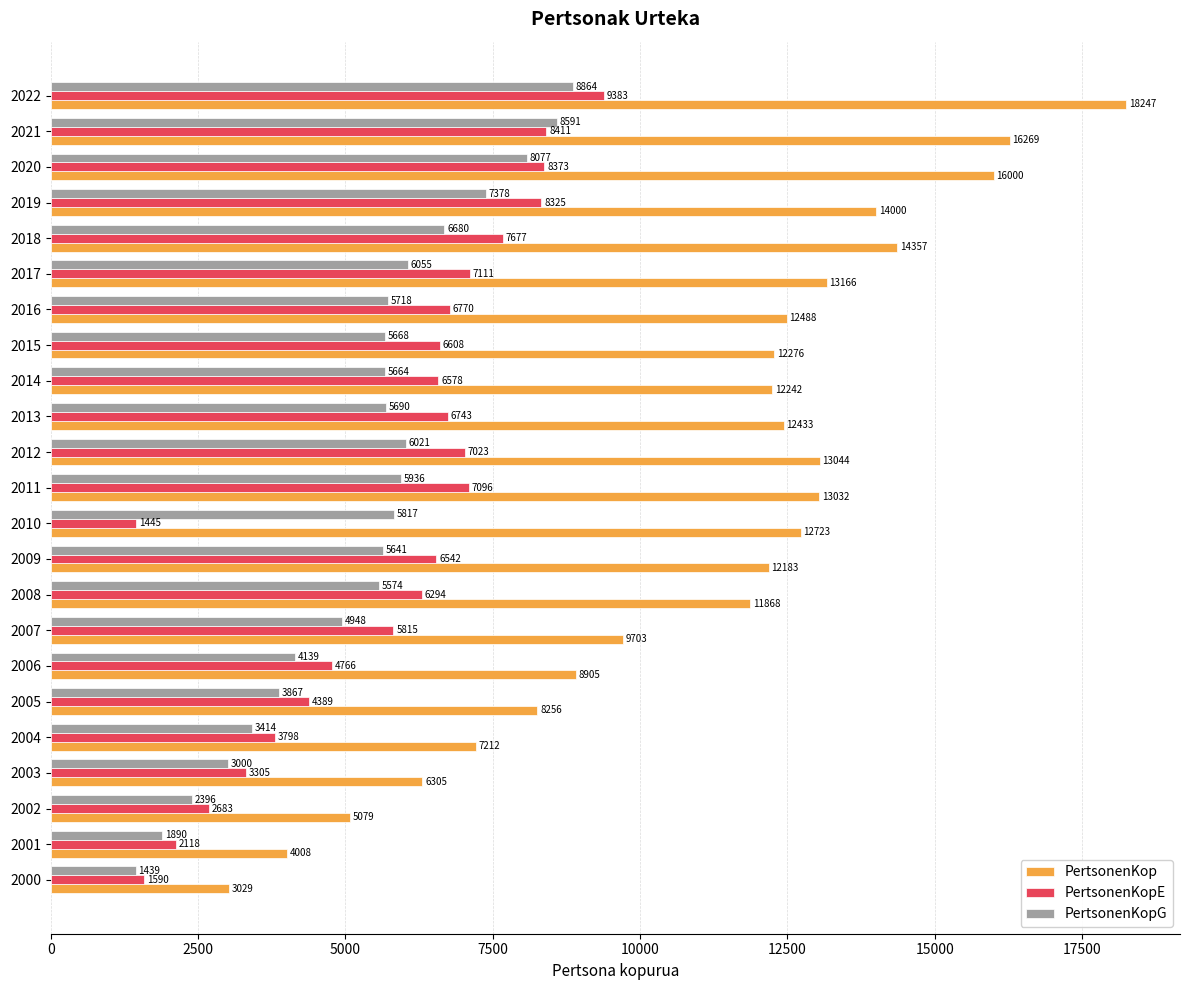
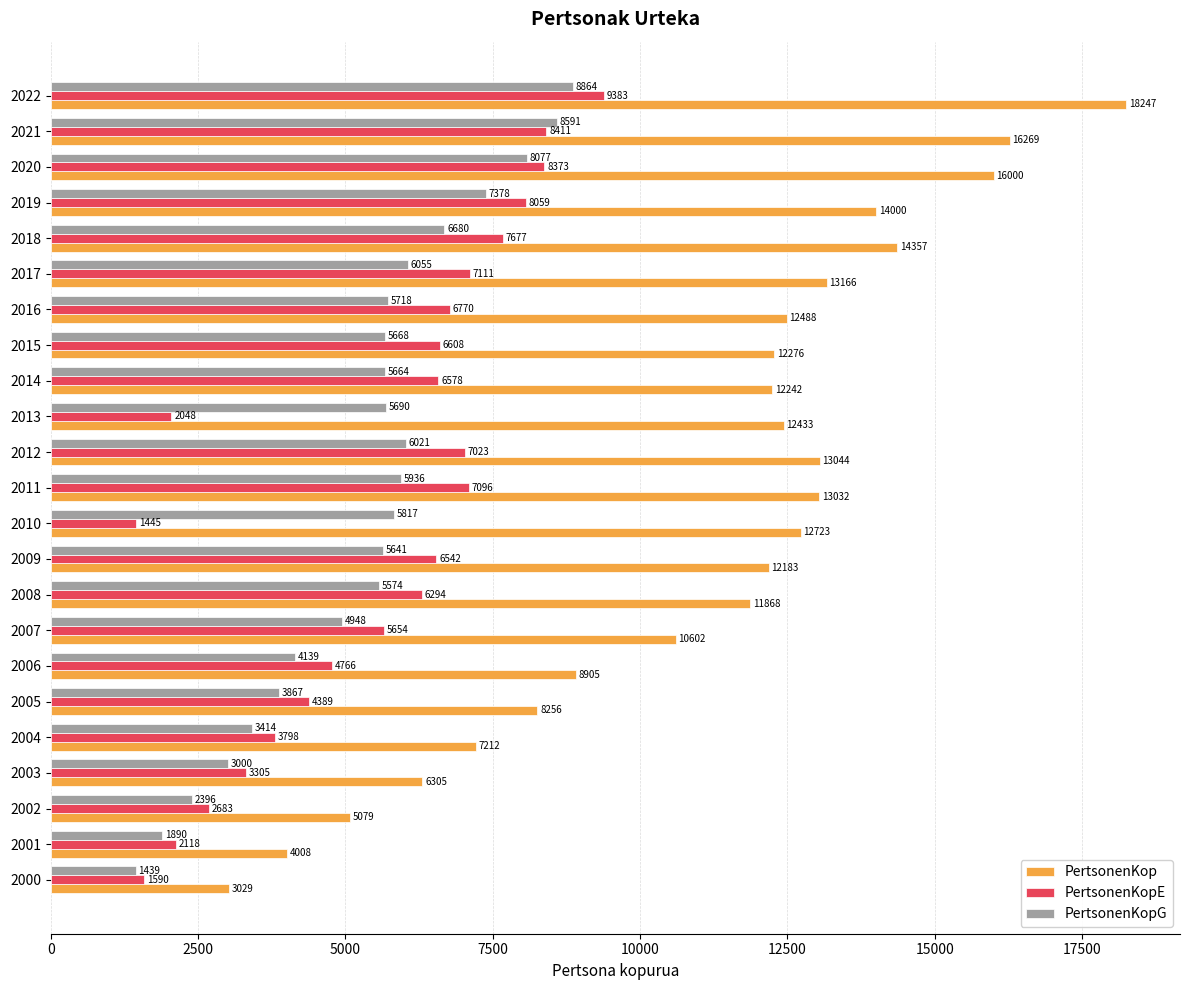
  {
    "PertsonenKop": {
      "2022": 18247,
      "2021": 16269,
      "2020": 16000,
      "2019": 14000,
      "2018": 14357,
      "2017": 13166,
      "2016": 12488,
      "2015": 12276,
      "2014": 12242,
      "2013": 12433,
      "2012": 13044,
      "2011": 13032,
      "2010": 12723,
      "2009": 12183,
      "2008": 11868,
-     "2007": 9703,
+     "2007": 10602,
      "2006": 8905,
      "2005": 8256,
      "2004": 7212,
      "2003": 6305,
      "2002": 5079,
      "2001": 4008,
      "2000": 3029
    },
    "PertsonenKopE": {
      "2022": 9383,
      "2021": 8411,
      "2020": 8373,
-     "2019": 8325,
+     "2019": 8059,
      "2018": 7677,
      "2017": 7111,
      "2016": 6770,
      "2015": 6608,
      "2014": 6578,
-     "2013": 6743,
+     "2013": 2048,
      "2012": 7023,
      "2011": 7096,
      "2010": 1445,
      "2009": 6542,
      "2008": 6294,
-     "2007": 5815,
+     "2007": 5654,
      "2006": 4766,
      "2005": 4389,
      "2004": 3798,
      "2003": 3305,
      "2002": 2683,
      "2001": 2118,
      "2000": 1590
    },
    "PertsonenKopG": {
      "2022": 8864,
      "2021": 8591,
      "2020": 8077,
      "2019": 7378,
      "2018": 6680,
      "2017": 6055,
      "2016": 5718,
      "2015": 5668,
      "2014": 5664,
      "2013": 5690,
      "2012": 6021,
      "2011": 5936,
      "2010": 5817,
      "2009": 5641,
      "2008": 5574,
      "2007": 4948,
      "2006": 4139,
      "2005": 3867,
      "2004": 3414,
      "2003": 3000,
      "2002": 2396,
      "2001": 1890,
      "2000": 1439
    }
  }
